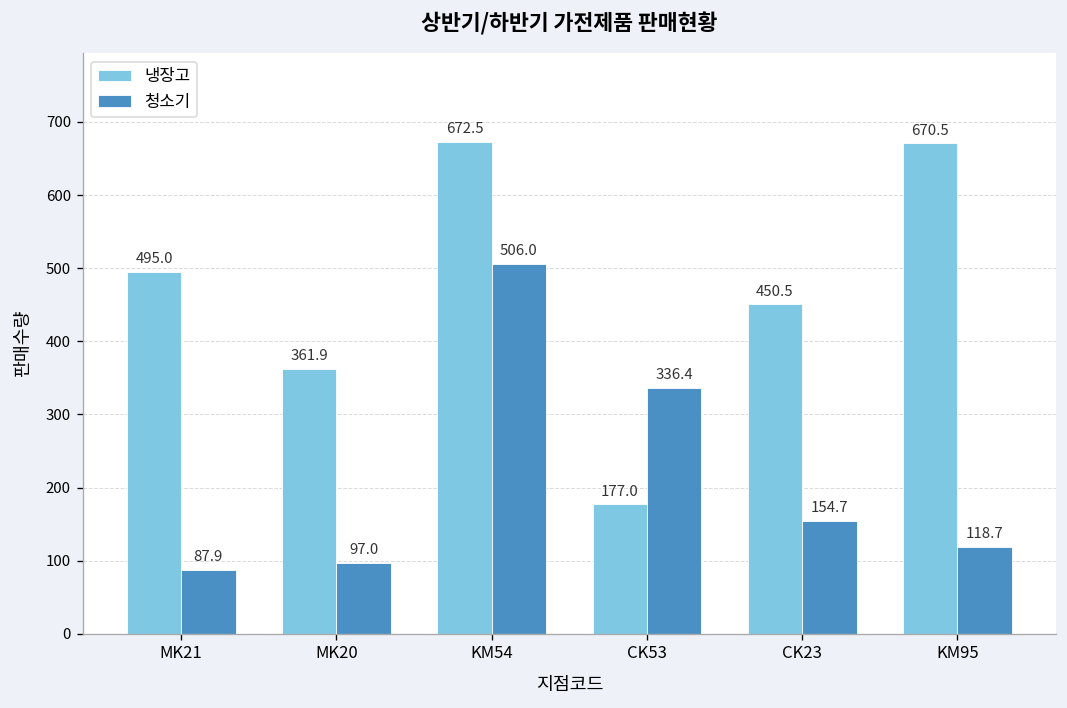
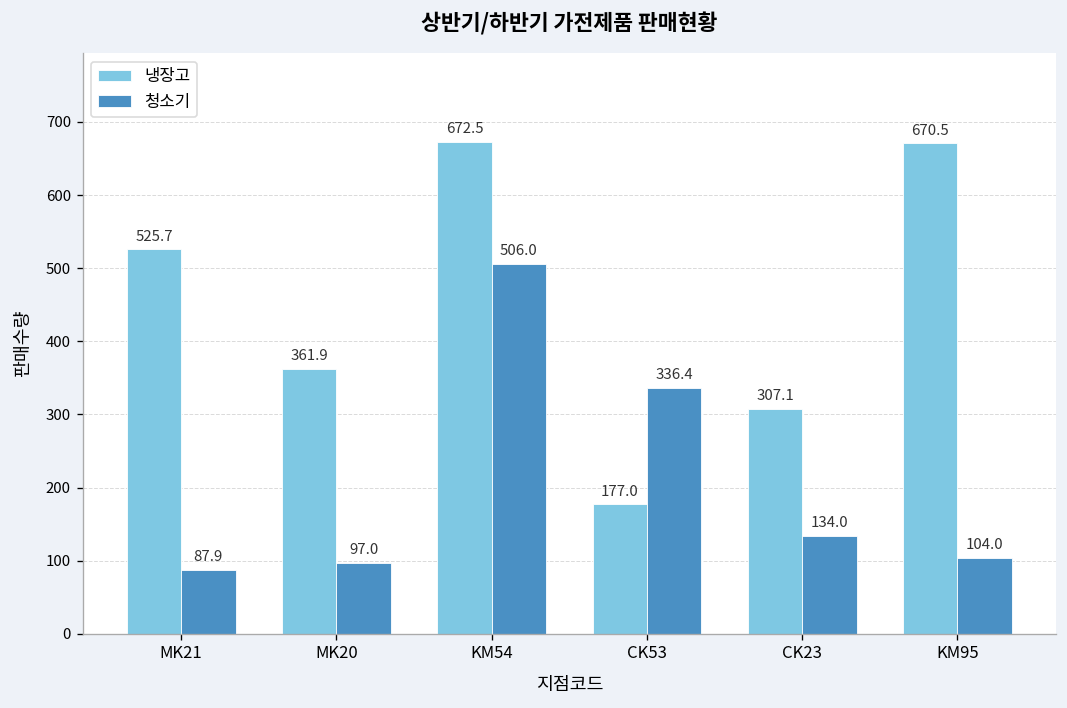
  {
    "냉장고": {
-     "MK21": 495.0,
+     "MK21": 525.7,
      "MK20": 361.9,
      "KM54": 672.5,
      "CK53": 177.0,
-     "CK23": 450.5,
+     "CK23": 307.1,
      "KM95": 670.5
    },
    "청소기": {
      "MK21": 87.9,
      "MK20": 97.0,
      "KM54": 506.0,
      "CK53": 336.4,
-     "CK23": 154.7,
-     "KM95": 118.7
+     "CK23": 134.0,
+     "KM95": 104.0
    }
  }
